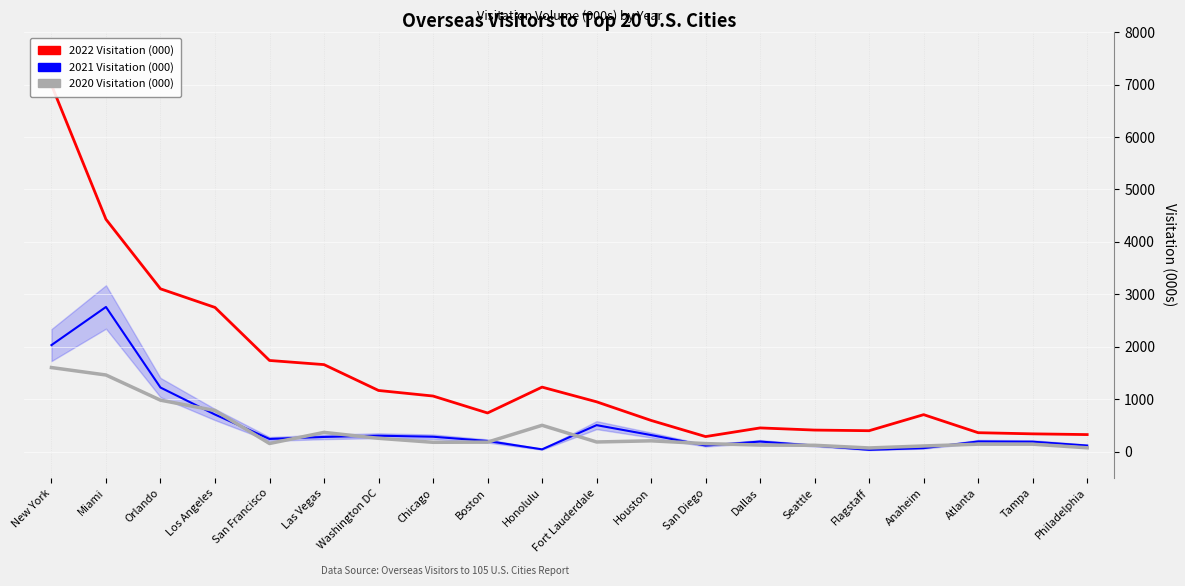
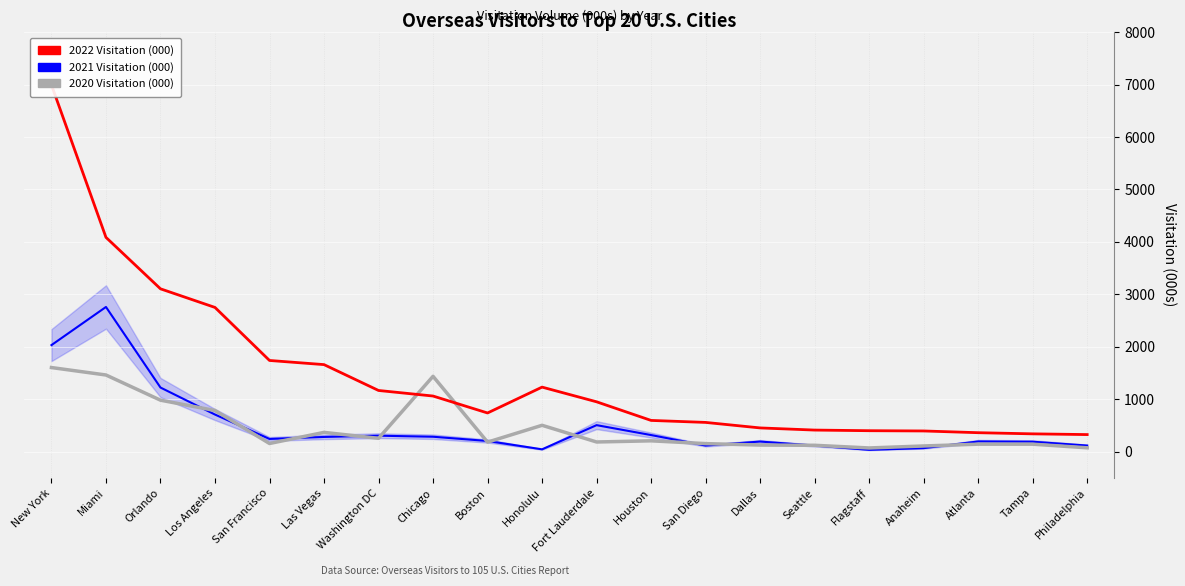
  {
    "2020 Visitation (000)": {
      "New York": 1600,
      "Miami": 1500,
      "Orlando": 1000,
      "San Francisco": 200,
      "Washington DC": 300,
-     "Chicago": 200,
+     "Chicago": 1400,
      "Honolulu": 500,
      "Fort Lauderdale": 200,
      "Houston": 200,
      "Dallas": 100,
      "Atlanta": 100
    },
    "2022 Visitation (000)": {
-     "Miami": 4400,
+     "Miami": 4100,
      "Orlando": 3100,
      "Los Angeles": 2800,
      "San Francisco": 1700,
      "Las Vegas": 1700,
      "Washington DC": 1200,
      "Chicago": 1100,
      "Boston": 700,
      "Honolulu": 1200,
      "Fort Lauderdale": 1000,
      "Houston": 600,
-     "San Diego": 300,
+     "San Diego": 600,
      "Dallas": 500,
      "Seattle": 400,
      "Flagstaff": 400,
-     "Anaheim": 700,
+     "Anaheim": 400,
      "Atlanta": 400,
      "Tampa": 300,
      "Philadelphia": 300
    }
  }
